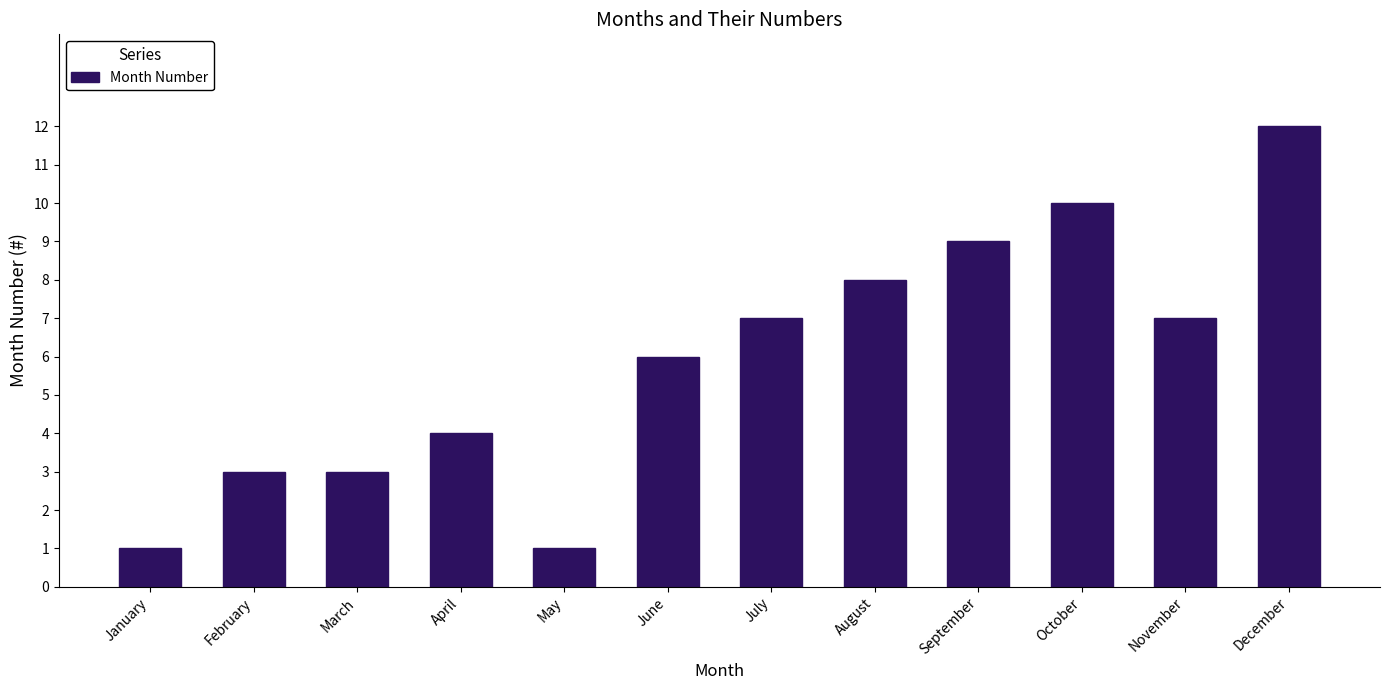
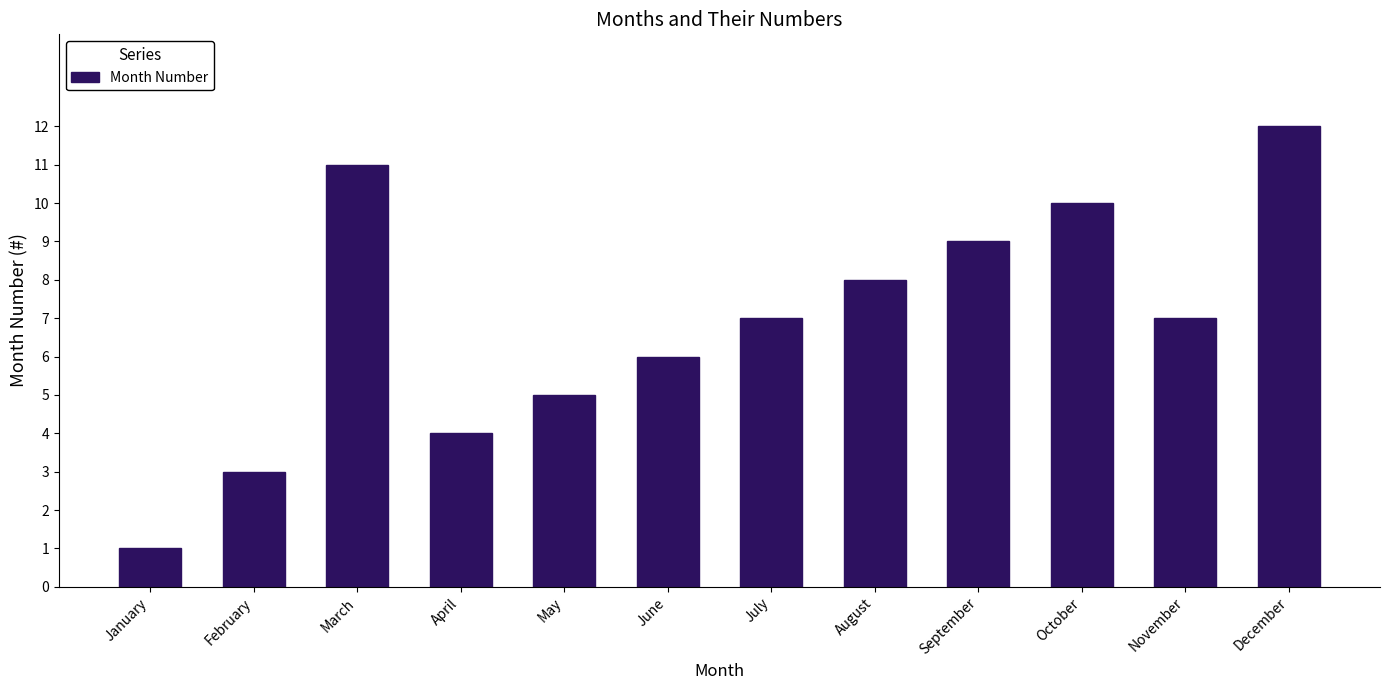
  {
    "January": 1,
    "February": 3,
-   "March": 3,
+   "March": 11,
    "April": 4,
-   "May": 1,
+   "May": 5,
    "June": 6,
    "July": 7,
    "August": 8,
    "September": 9,
    "October": 10,
    "November": 7,
    "December": 12
  }
